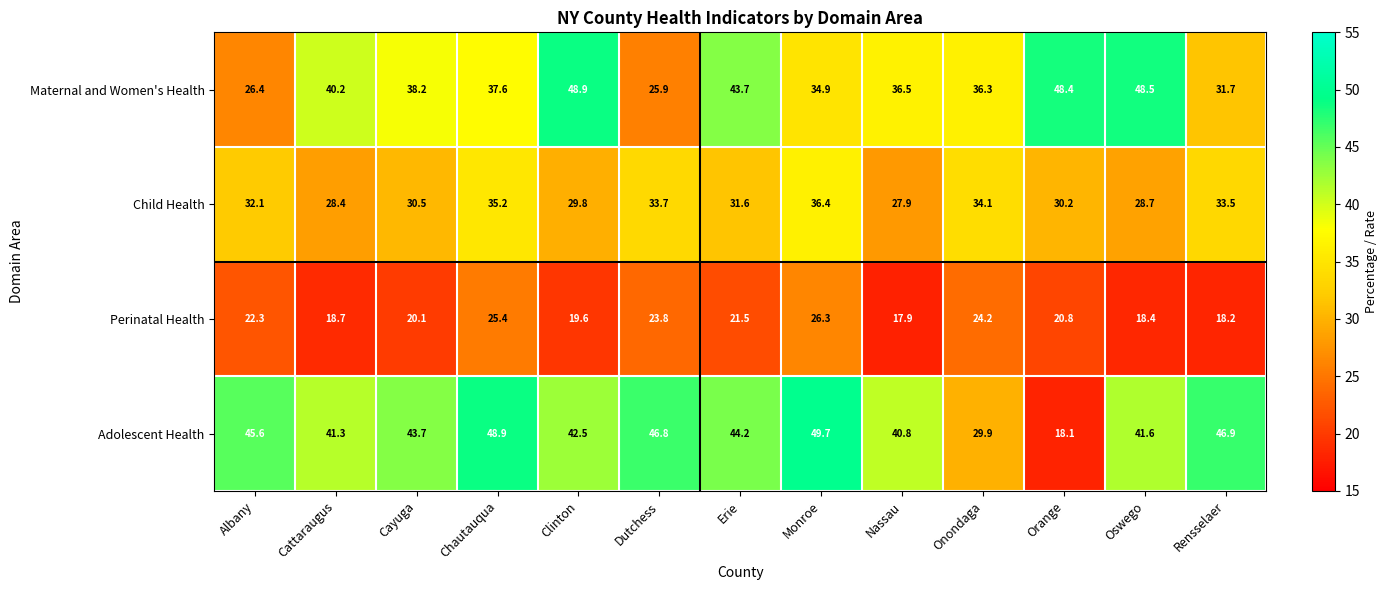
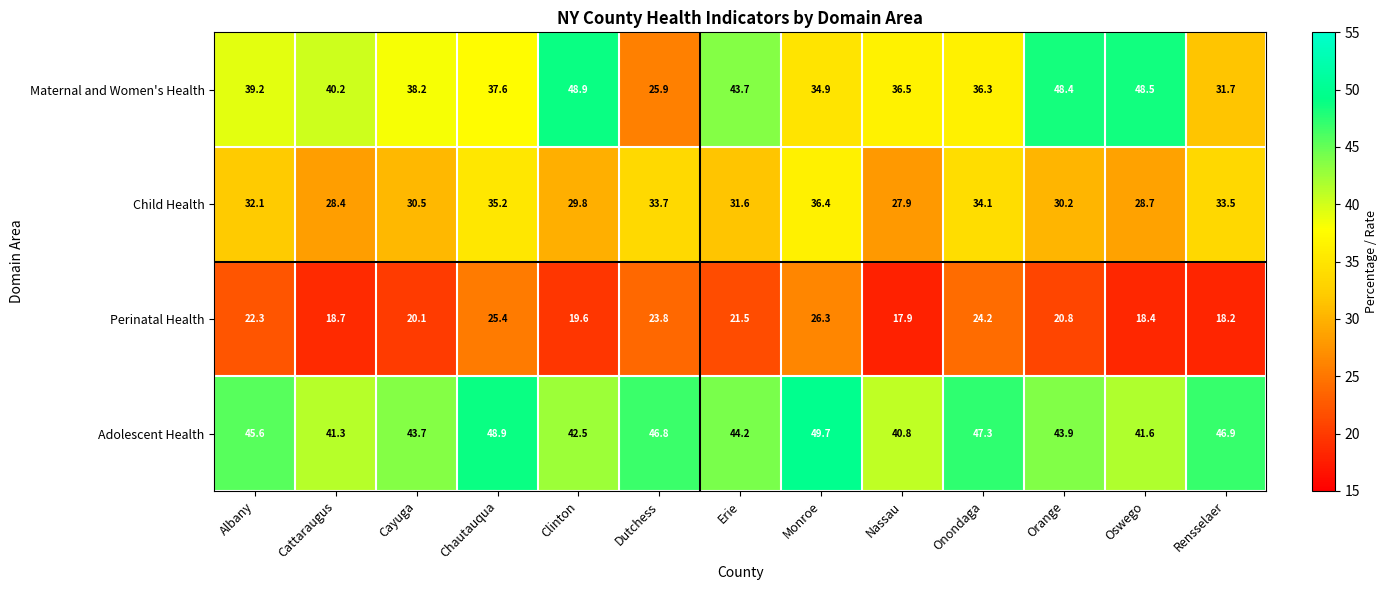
  {
    "Maternal and Women's Health": {
-     "Albany": 26.4,
+     "Albany": 39.2,
      "Cattaraugus": 40.2,
      "Cayuga": 38.2,
      "Chautauqua": 37.6,
      "Clinton": 48.9,
      "Dutchess": 25.9,
      "Erie": 43.7,
      "Monroe": 34.9,
      "Nassau": 36.5,
      "Onondaga": 36.3,
      "Orange": 48.4,
      "Oswego": 48.5,
      "Rensselaer": 31.7
    },
    "Child Health": {
      "Albany": 32.1,
      "Cattaraugus": 28.4,
      "Cayuga": 30.5,
      "Chautauqua": 35.2,
      "Clinton": 29.8,
      "Dutchess": 33.7,
      "Erie": 31.6,
      "Monroe": 36.4,
      "Nassau": 27.9,
      "Onondaga": 34.1,
      "Orange": 30.2,
      "Oswego": 28.7,
      "Rensselaer": 33.5
    },
    "Perinatal Health": {
      "Albany": 22.3,
      "Cattaraugus": 18.7,
      "Cayuga": 20.1,
      "Chautauqua": 25.4,
      "Clinton": 19.6,
      "Dutchess": 23.8,
      "Erie": 21.5,
      "Monroe": 26.3,
      "Nassau": 17.9,
      "Onondaga": 24.2,
      "Orange": 20.8,
      "Oswego": 18.4,
      "Rensselaer": 18.2
    },
    "Adolescent Health": {
      "Albany": 45.6,
      "Cattaraugus": 41.3,
      "Cayuga": 43.7,
      "Chautauqua": 48.9,
      "Clinton": 42.5,
      "Dutchess": 46.8,
      "Erie": 44.2,
      "Monroe": 49.7,
      "Nassau": 40.8,
-     "Onondaga": 29.9,
-     "Orange": 18.1,
+     "Onondaga": 47.3,
+     "Orange": 43.9,
      "Oswego": 41.6,
      "Rensselaer": 46.9
    }
  }
